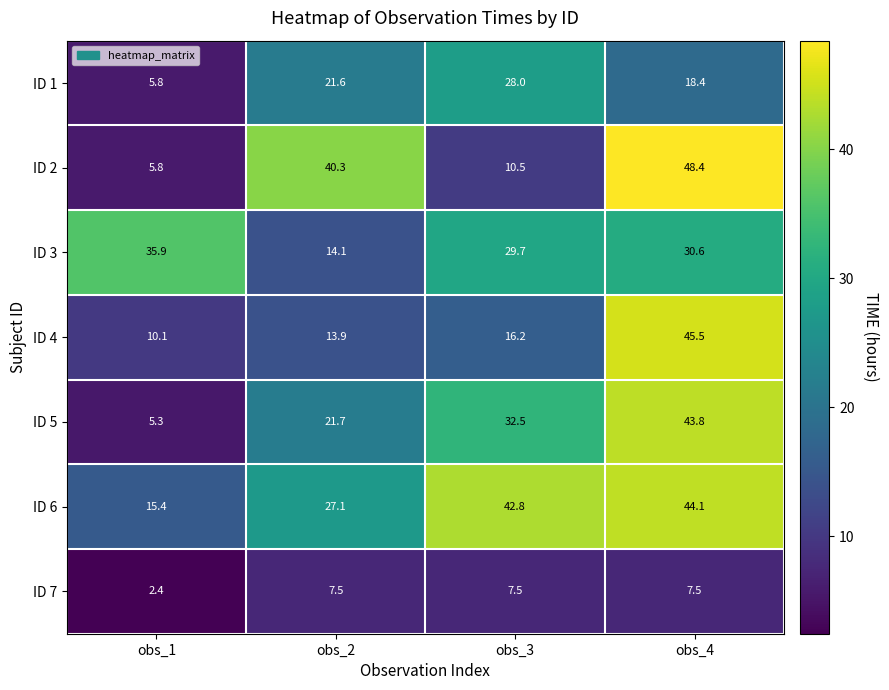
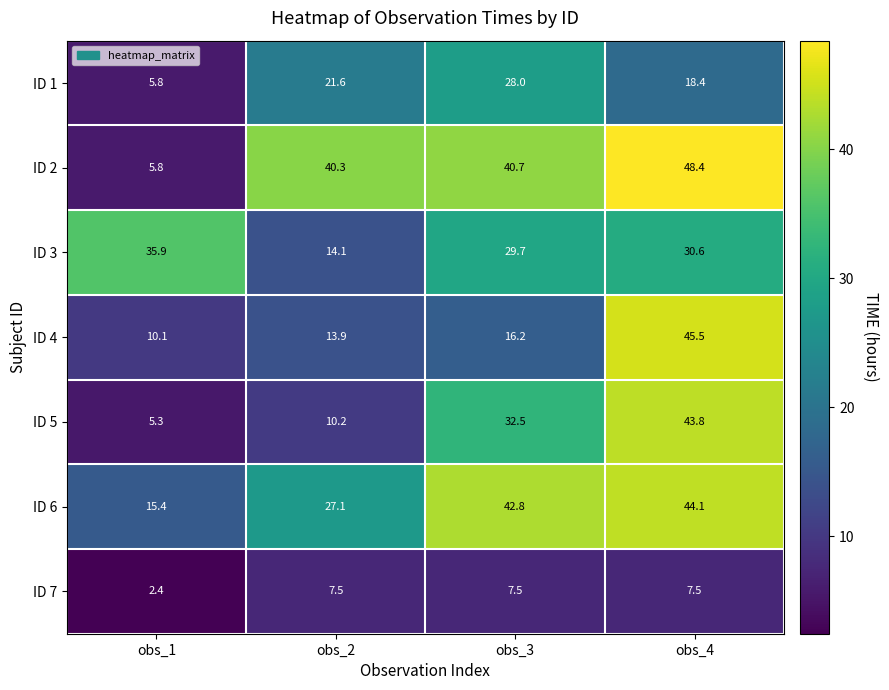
  {
    "ID 1": {
      "obs_1": 5.8,
      "obs_2": 21.6,
      "obs_3": 28.0,
      "obs_4": 18.4
    },
    "ID 2": {
      "obs_1": 5.8,
      "obs_2": 40.3,
-     "obs_3": 10.5,
+     "obs_3": 40.7,
      "obs_4": 48.4
    },
    "ID 3": {
      "obs_1": 35.9,
      "obs_2": 14.1,
      "obs_3": 29.7,
      "obs_4": 30.6
    },
    "ID 4": {
      "obs_1": 10.1,
      "obs_2": 13.9,
      "obs_3": 16.2,
      "obs_4": 45.5
    },
    "ID 5": {
      "obs_1": 5.3,
-     "obs_2": 21.7,
+     "obs_2": 10.2,
      "obs_3": 32.5,
      "obs_4": 43.8
    },
    "ID 6": {
      "obs_1": 15.4,
      "obs_2": 27.1,
      "obs_3": 42.8,
      "obs_4": 44.1
    },
    "ID 7": {
      "obs_1": 2.4,
      "obs_2": 7.5,
      "obs_3": 7.5,
      "obs_4": 7.5
    }
  }
